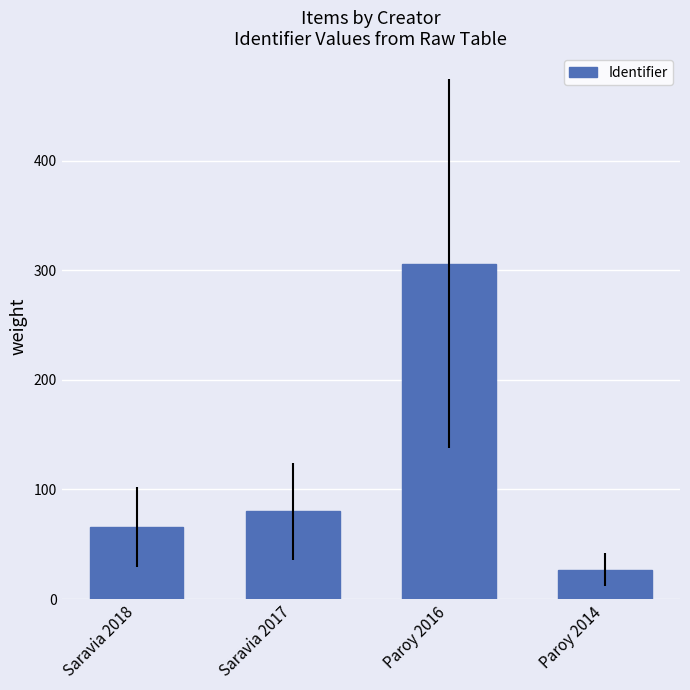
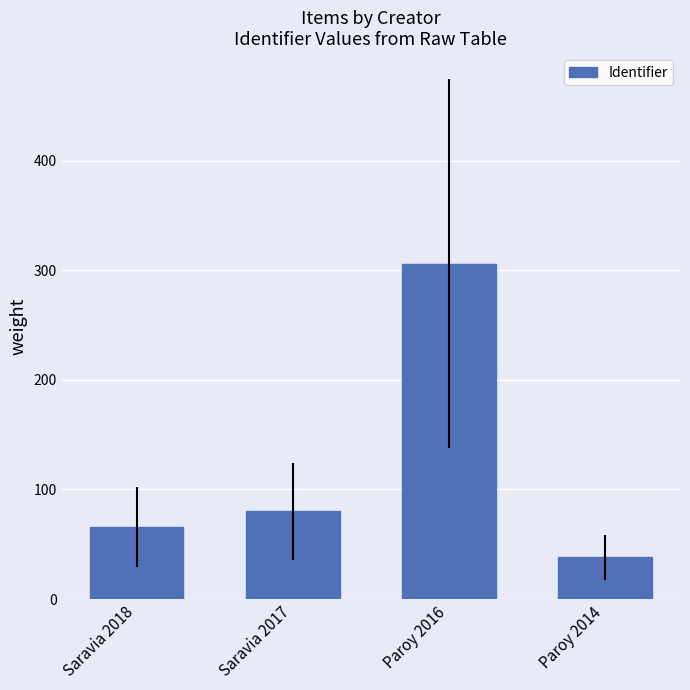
  {
    "Saravia 2018": 66,
    "Saravia 2017": 80,
    "Paroy 2016": 306,
-   "Paroy 2014": 27
+   "Paroy 2014": 38
  }
